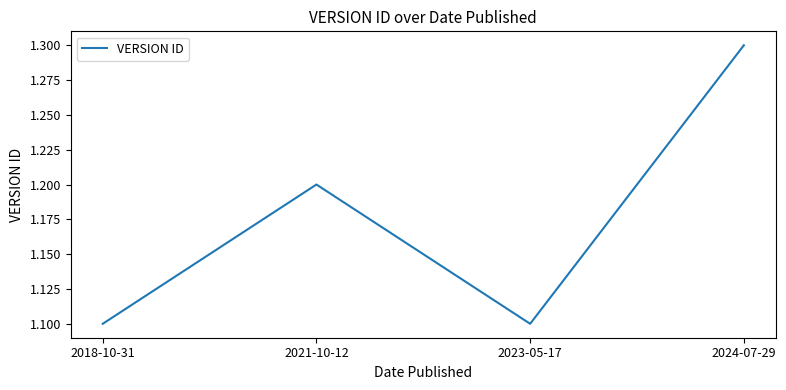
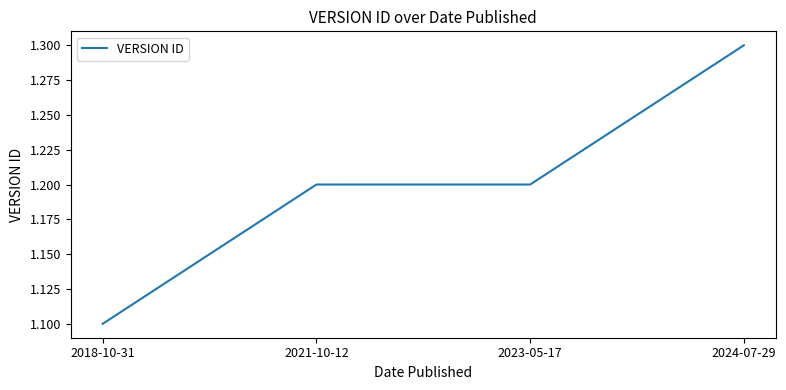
  {
    "2018-10-31": 1.1,
    "2021-10-12": 1.2,
-   "2023-05-17": 1.1,
+   "2023-05-17": 1.2,
    "2024-07-29": 1.3
  }
